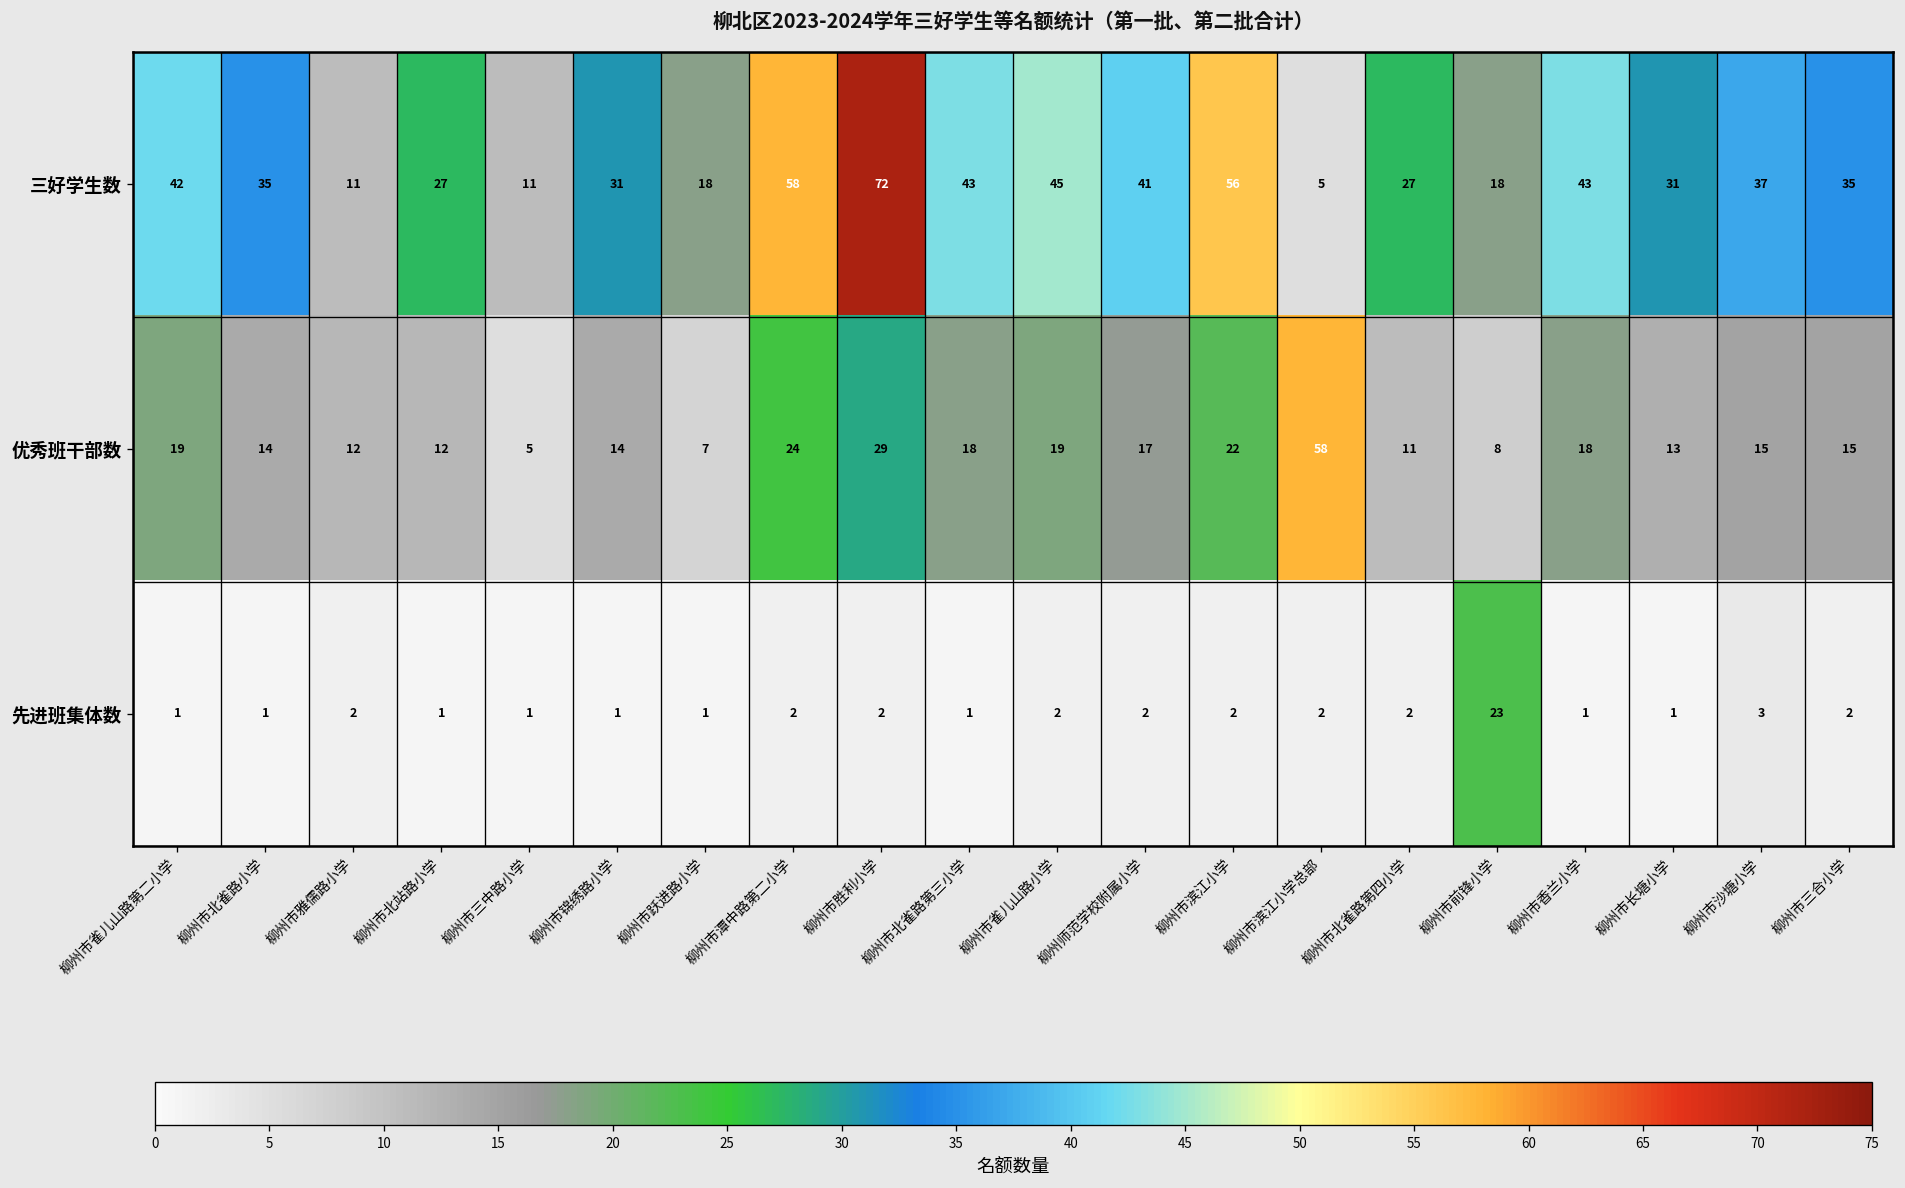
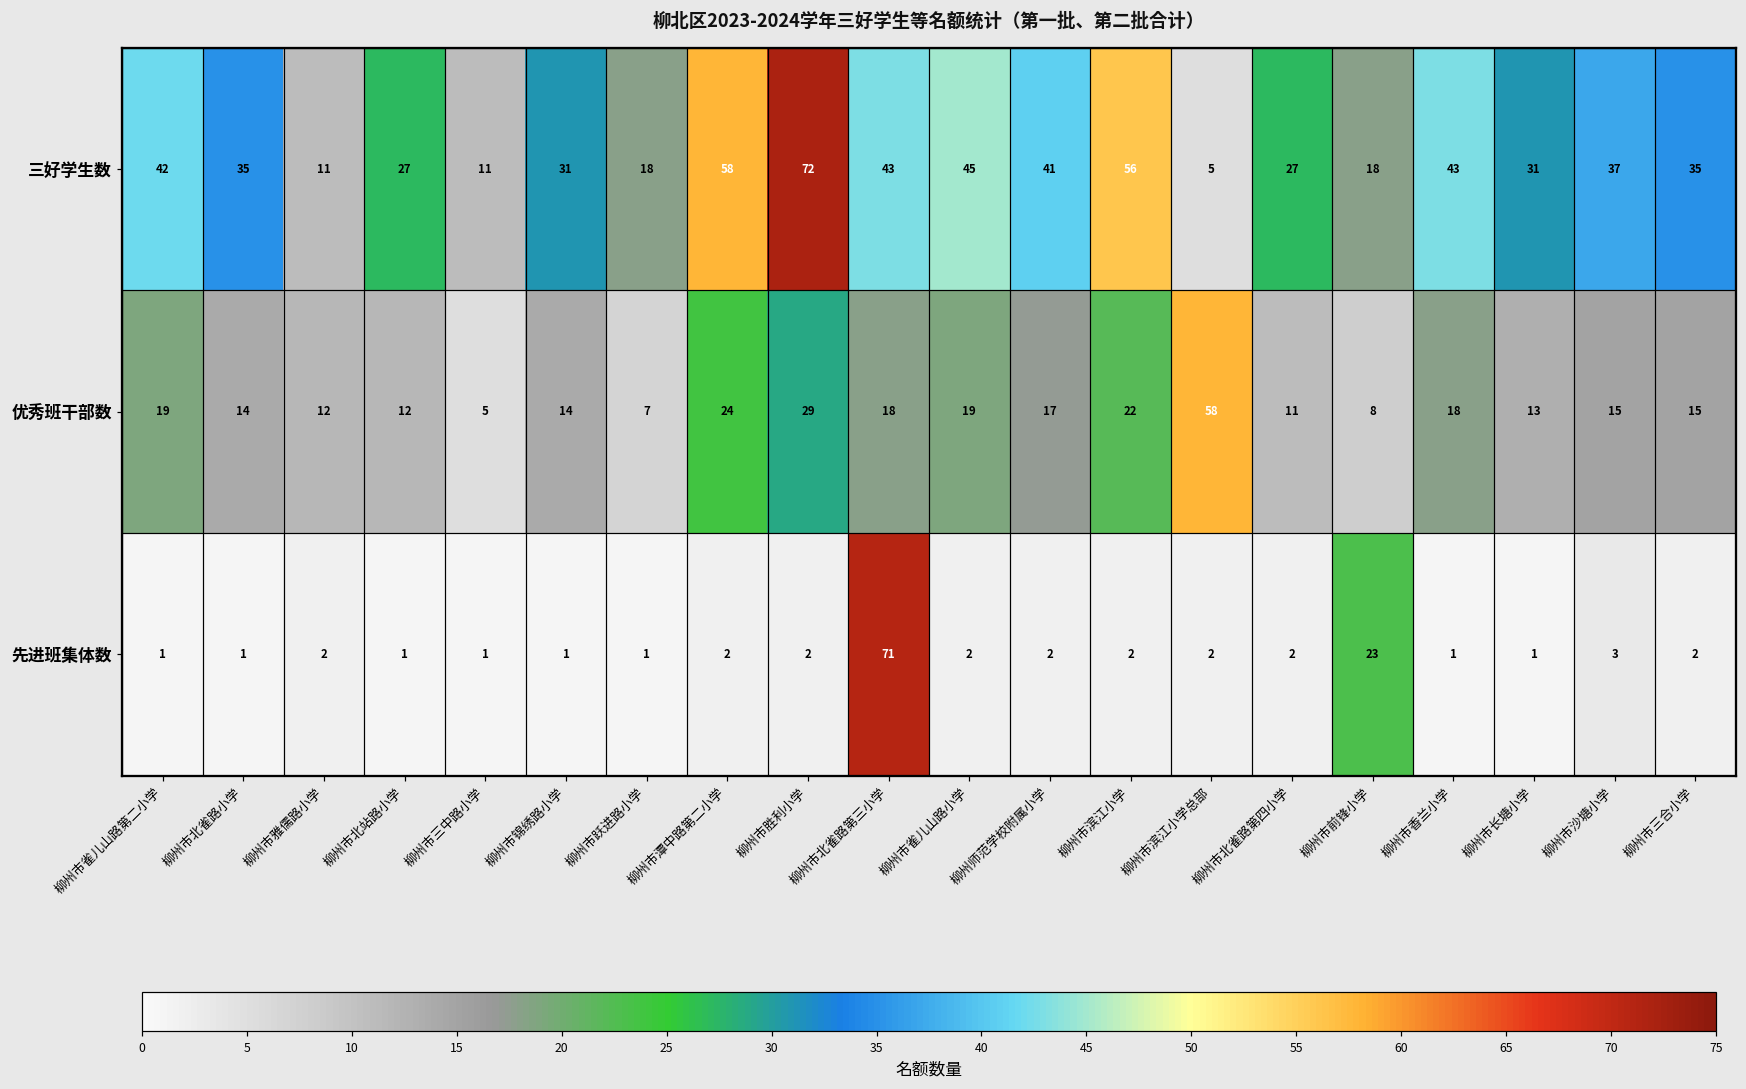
  {
    "三好学生数": {
      "柳州市雀儿山路第二小学": 42,
      "柳州市北雀路小学": 35,
      "柳州市雅儒路小学": 11,
      "柳州市北站路小学": 27,
      "柳州市三中路小学": 11,
      "柳州市锦绣路小学": 31,
      "柳州市跃进路小学": 18,
      "柳州市潭中路第二小学": 58,
      "柳州市胜利小学": 72,
      "柳州市北雀路第三小学": 43,
      "柳州市雀儿山路小学": 45,
      "柳州师范学校附属小学": 41,
      "柳州市滨江小学": 56,
      "柳州市滨江小学总部": 5,
      "柳州市北雀路第四小学": 27,
      "柳州市前锋小学": 18,
      "柳州市香兰小学": 43,
      "柳州市长塘小学": 31,
      "柳州市沙塘小学": 37,
      "柳州市三合小学": 35
    },
    "优秀班干部数": {
      "柳州市雀儿山路第二小学": 19,
      "柳州市北雀路小学": 14,
      "柳州市雅儒路小学": 12,
      "柳州市北站路小学": 12,
      "柳州市三中路小学": 5,
      "柳州市锦绣路小学": 14,
      "柳州市跃进路小学": 7,
      "柳州市潭中路第二小学": 24,
      "柳州市胜利小学": 29,
      "柳州市北雀路第三小学": 18,
      "柳州市雀儿山路小学": 19,
      "柳州师范学校附属小学": 17,
      "柳州市滨江小学": 22,
      "柳州市滨江小学总部": 58,
      "柳州市北雀路第四小学": 11,
      "柳州市前锋小学": 8,
      "柳州市香兰小学": 18,
      "柳州市长塘小学": 13,
      "柳州市沙塘小学": 15,
      "柳州市三合小学": 15
    },
    "先进班集体数": {
      "柳州市雀儿山路第二小学": 1,
      "柳州市北雀路小学": 1,
      "柳州市雅儒路小学": 2,
      "柳州市北站路小学": 1,
      "柳州市三中路小学": 1,
      "柳州市锦绣路小学": 1,
      "柳州市跃进路小学": 1,
      "柳州市潭中路第二小学": 2,
      "柳州市胜利小学": 2,
-     "柳州市北雀路第三小学": 1,
+     "柳州市北雀路第三小学": 71,
      "柳州市雀儿山路小学": 2,
      "柳州师范学校附属小学": 2,
      "柳州市滨江小学": 2,
      "柳州市滨江小学总部": 2,
      "柳州市北雀路第四小学": 2,
      "柳州市前锋小学": 23,
      "柳州市香兰小学": 1,
      "柳州市长塘小学": 1,
      "柳州市沙塘小学": 3,
      "柳州市三合小学": 2
    }
  }
